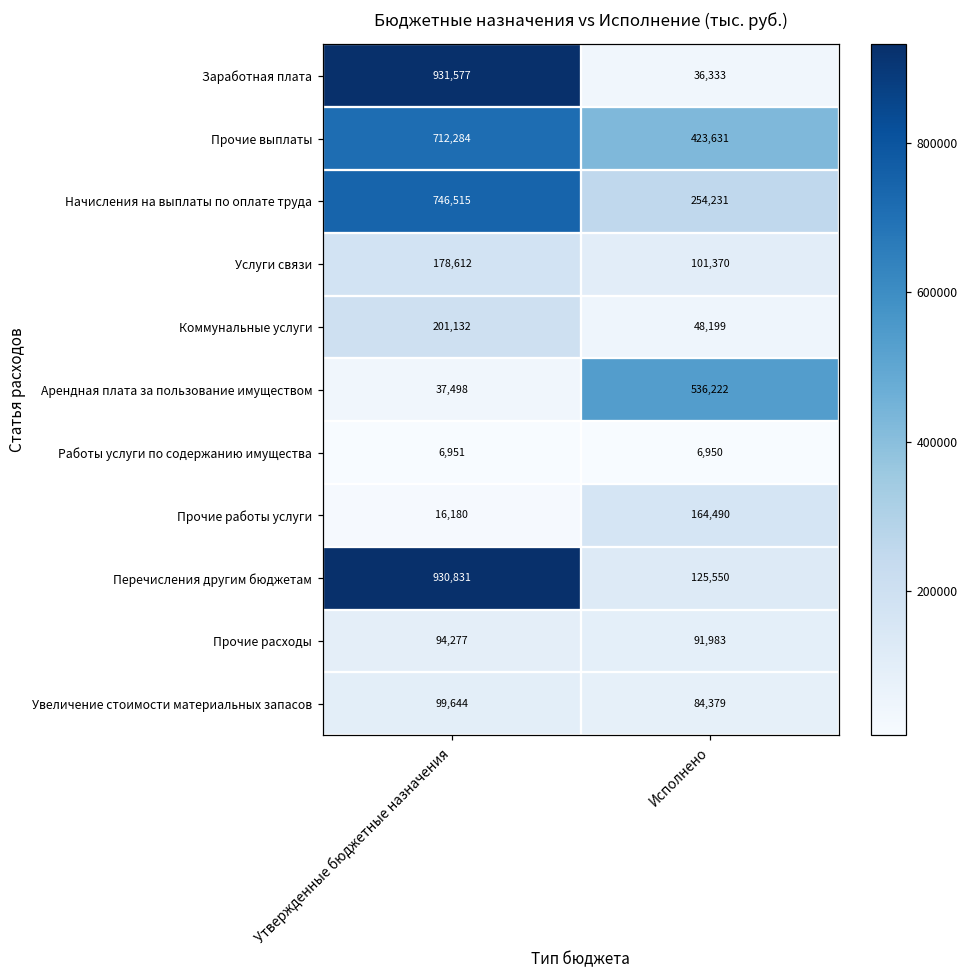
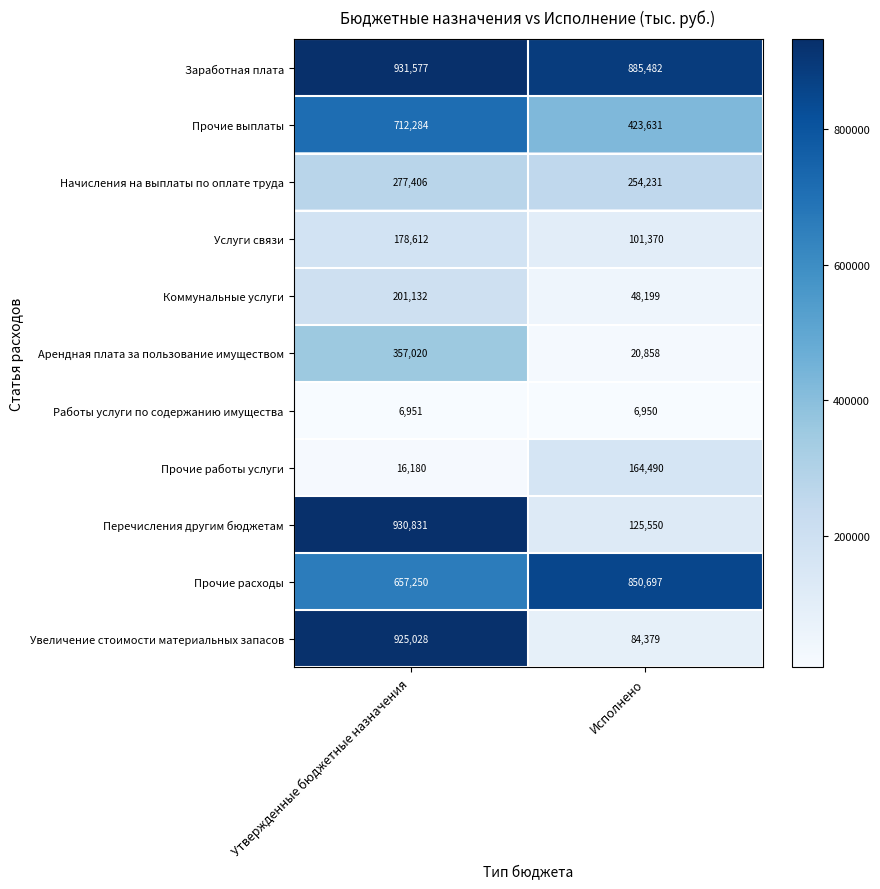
  {
    "Заработная плата": {
      "Утвержденные бюджетные назначения": "931,577",
-     "Исполнено": "36,333"
+     "Исполнено": "885,482"
    },
    "Прочие выплаты": {
      "Утвержденные бюджетные назначения": "712,284",
      "Исполнено": "423,631"
    },
    "Начисления на выплаты по оплате труда": {
-     "Утвержденные бюджетные назначения": "746,515",
+     "Утвержденные бюджетные назначения": "277,406",
      "Исполнено": "254,231"
    },
    "Услуги связи": {
      "Утвержденные бюджетные назначения": "178,612",
      "Исполнено": "101,370"
    },
    "Коммунальные услуги": {
      "Утвержденные бюджетные назначения": "201,132",
      "Исполнено": "48,199"
    },
    "Арендная плата за пользование имуществом": {
-     "Утвержденные бюджетные назначения": "37,498",
-     "Исполнено": "536,222"
+     "Утвержденные бюджетные назначения": "357,020",
+     "Исполнено": "20,858"
    },
    "Работы услуги по содержанию имущества": {
      "Утвержденные бюджетные назначения": "6,951",
      "Исполнено": "6,950"
    },
    "Прочие работы услуги": {
      "Утвержденные бюджетные назначения": "16,180",
      "Исполнено": "164,490"
    },
    "Перечисления другим бюджетам": {
      "Утвержденные бюджетные назначения": "930,831",
      "Исполнено": "125,550"
    },
    "Прочие расходы": {
-     "Утвержденные бюджетные назначения": "94,277",
-     "Исполнено": "91,983"
+     "Утвержденные бюджетные назначения": "657,250",
+     "Исполнено": "850,697"
    },
    "Увеличение стоимости материальных запасов": {
-     "Утвержденные бюджетные назначения": "99,644",
+     "Утвержденные бюджетные назначения": "925,028",
      "Исполнено": "84,379"
    }
  }
